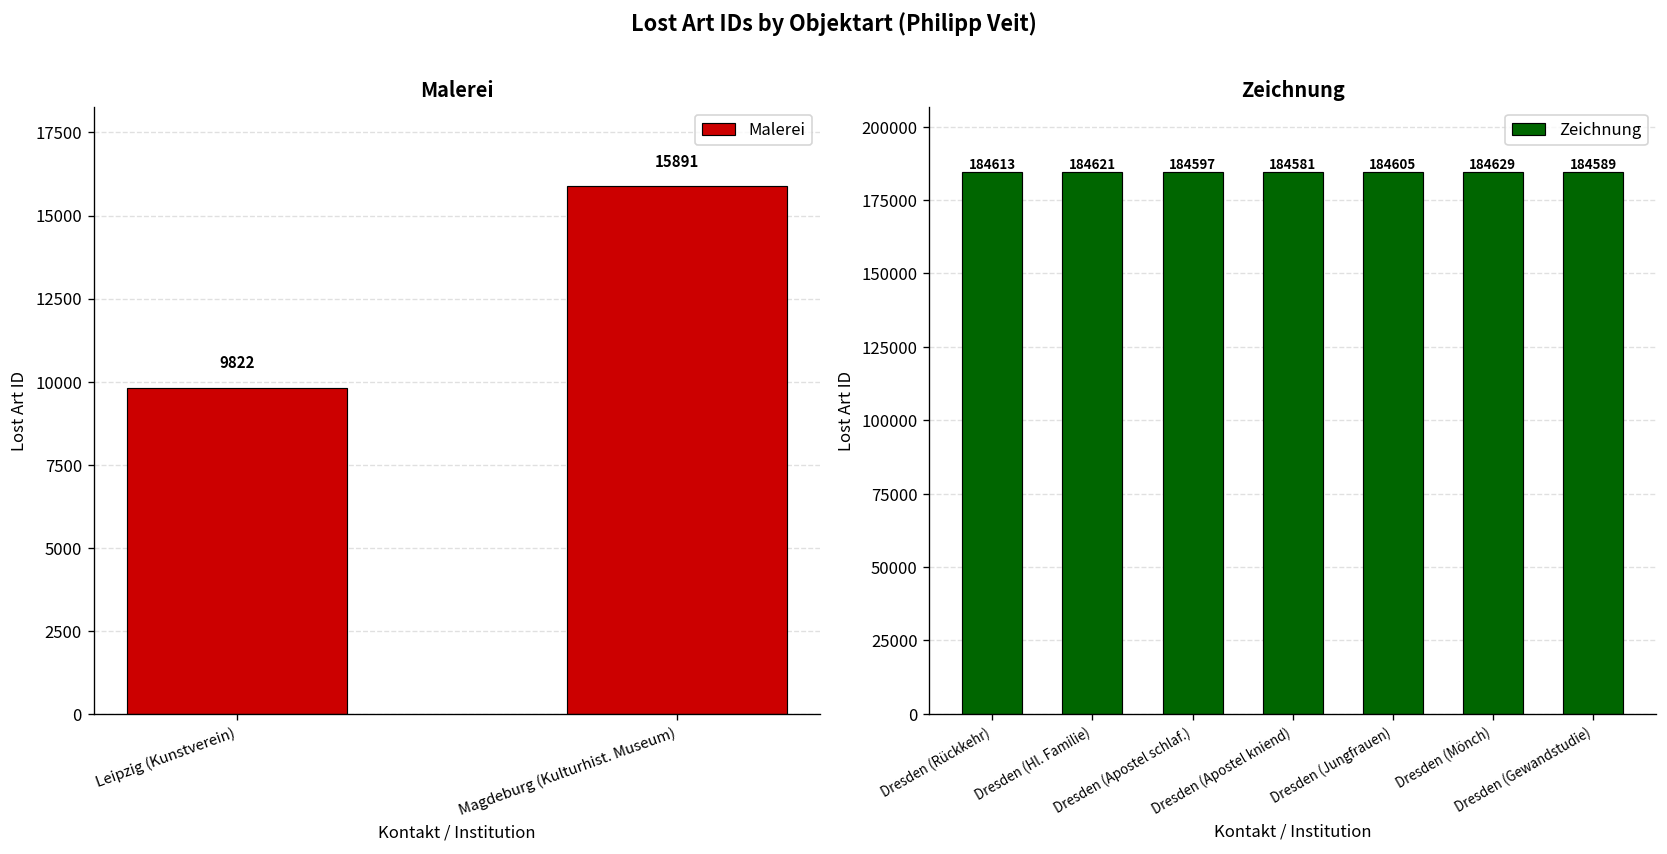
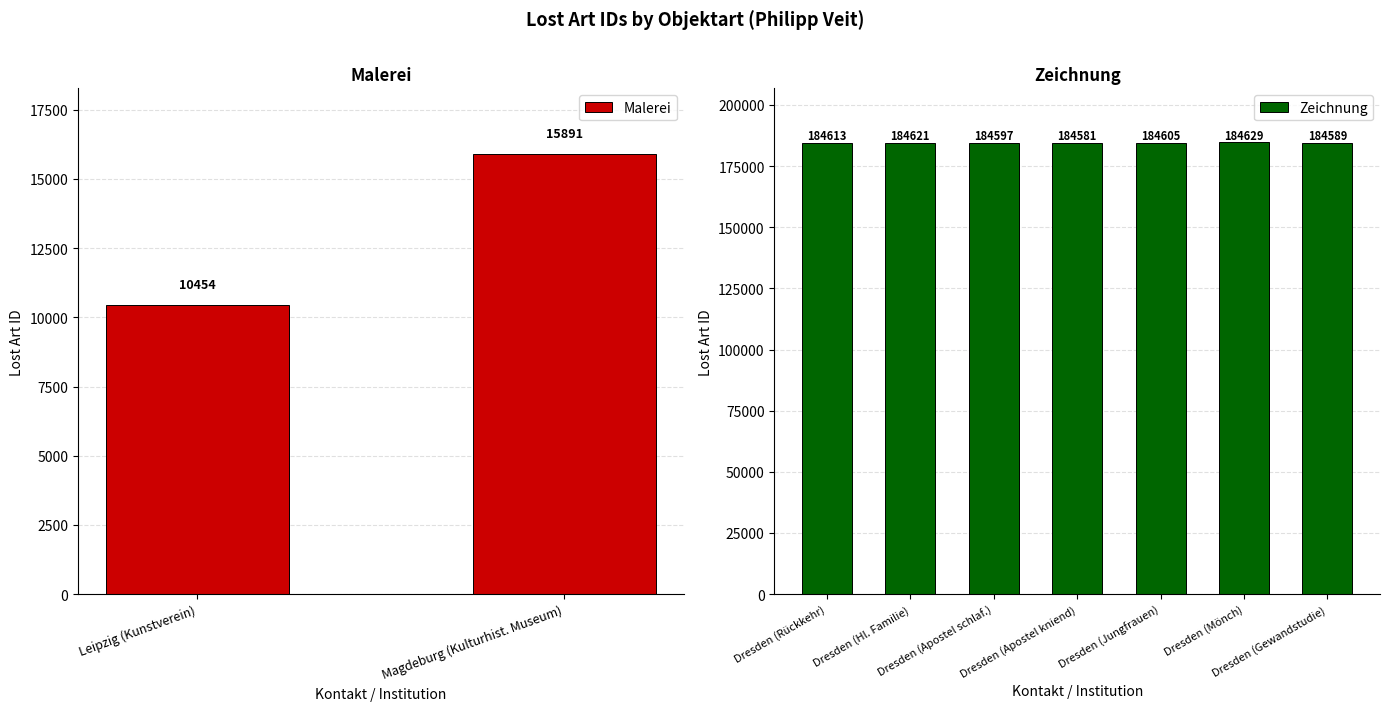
  {
    "Malerei": {
-     "Leipzig (Kunstverein)": 9822,
+     "Leipzig (Kunstverein)": 10454,
      "Magdeburg (Kulturhist. Museum)": 15891
    },
    "Zeichnung": {
      "Dresden (Rückkehr)": 184613,
      "Dresden (Hl. Familie)": 184621,
      "Dresden (Apostel schlaf.)": 184597,
      "Dresden (Apostel kniend)": 184581,
      "Dresden (Jungfrauen)": 184605,
      "Dresden (Mönch)": 184629,
      "Dresden (Gewandstudie)": 184589
    }
  }
